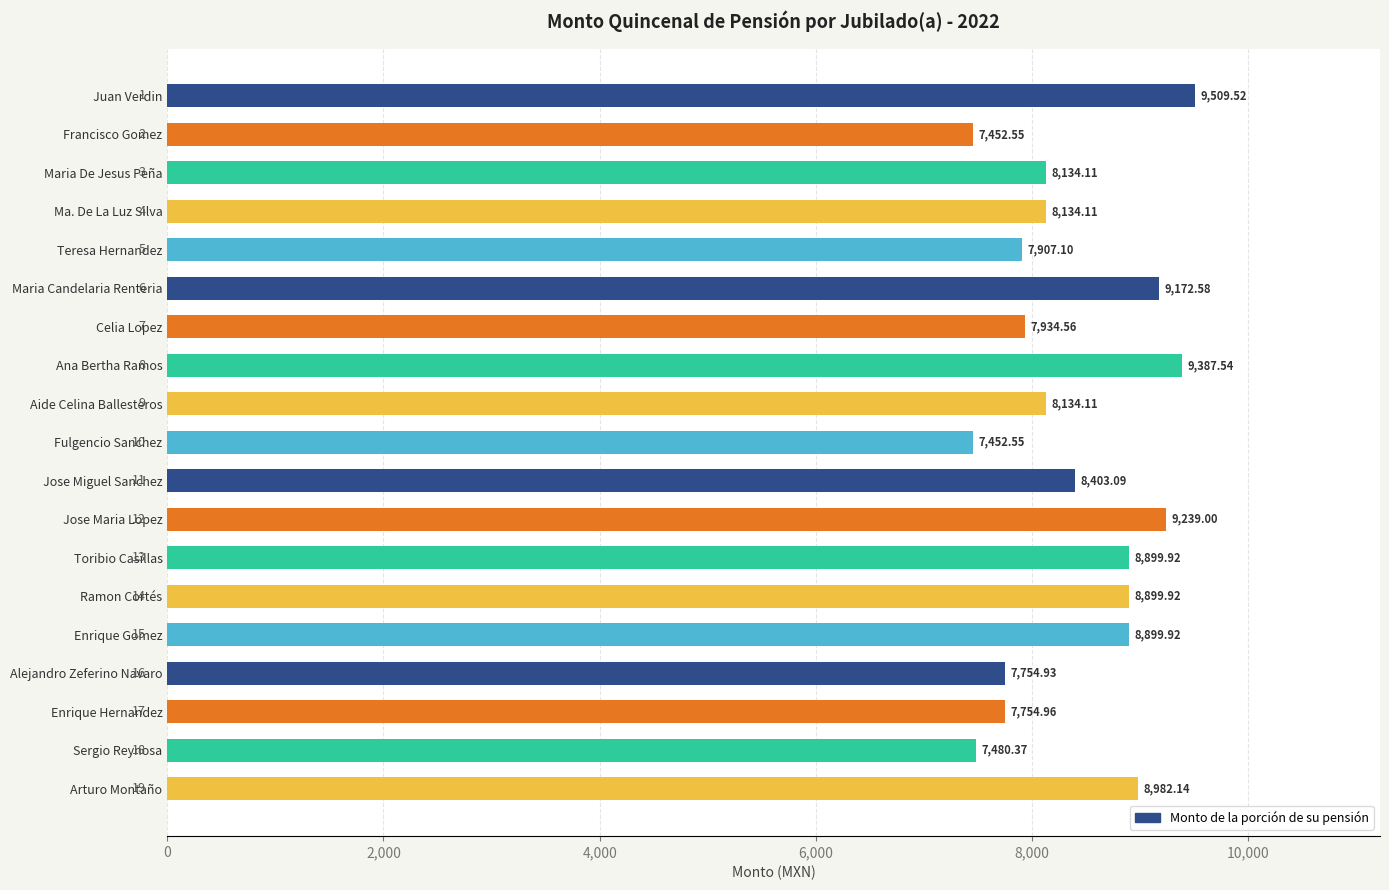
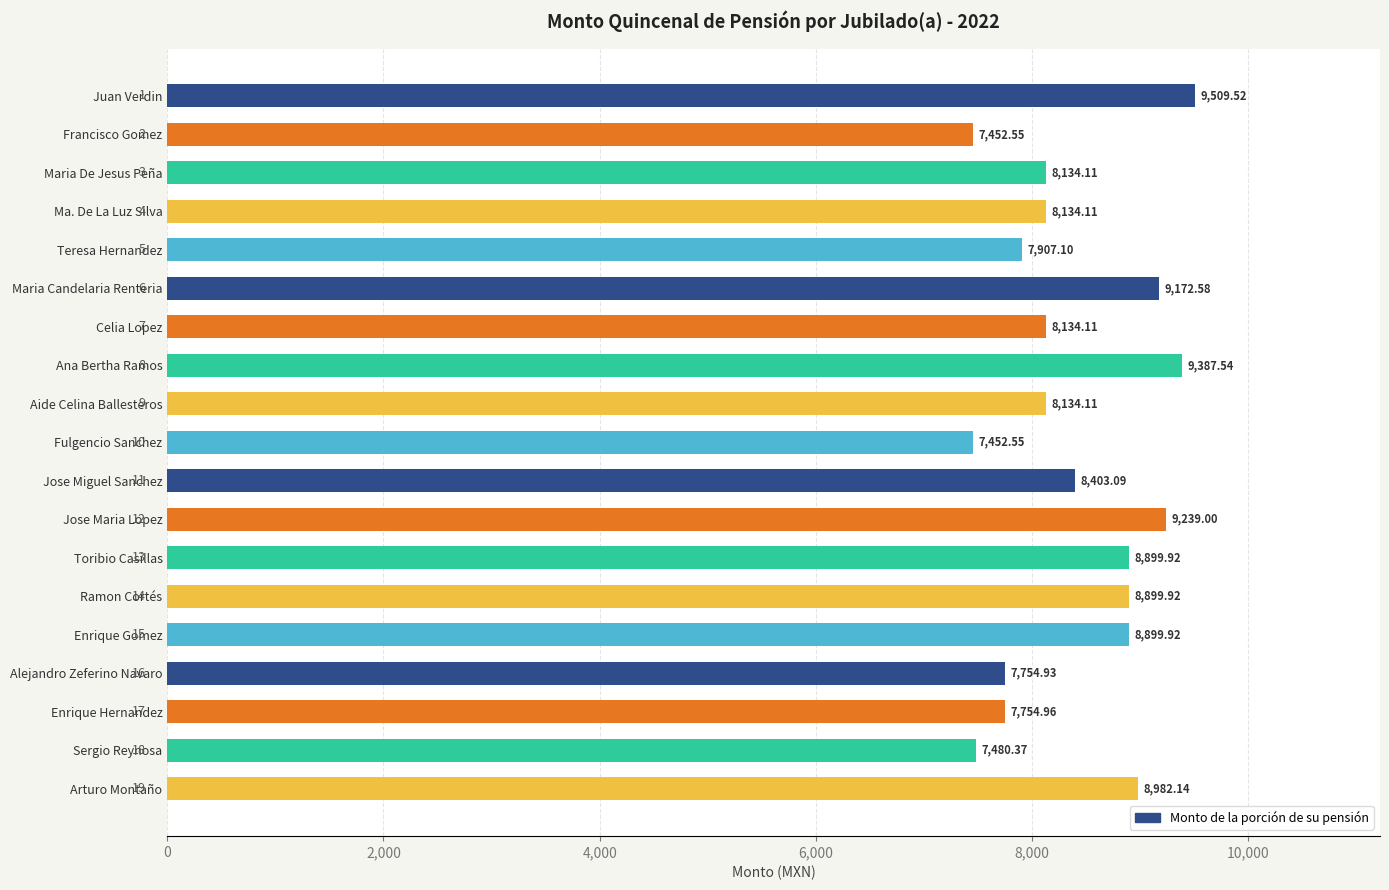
  {
    "Juan Verdin": "9,509.52",
    "Francisco Gomez": "7,452.55",
    "Maria De Jesus Peña": "8,134.11",
    "Ma. De La Luz Silva": "8,134.11",
    "Teresa Hernandez": "7,907.10",
    "Maria Candelaria Renteria": "9,172.58",
-   "Celia Lopez": "7,934.56",
+   "Celia Lopez": "8,134.11",
    "Ana Bertha Ramos": "9,387.54",
    "Aide Celina Ballesteros": "8,134.11",
    "Fulgencio Sanchez": "7,452.55",
    "Jose Miguel Sanchez": "8,403.09",
    "Jose Maria Lopez": "9,239.00",
    "Toribio Casillas": "8,899.92",
    "Ramon Cortés": "8,899.92",
    "Enrique Gomez": "8,899.92",
    "Alejandro Zeferino Navaro": "7,754.93",
    "Enrique Hernandez": "7,754.96",
    "Sergio Reynosa": "7,480.37",
    "Arturo Montaño": "8,982.14"
  }
